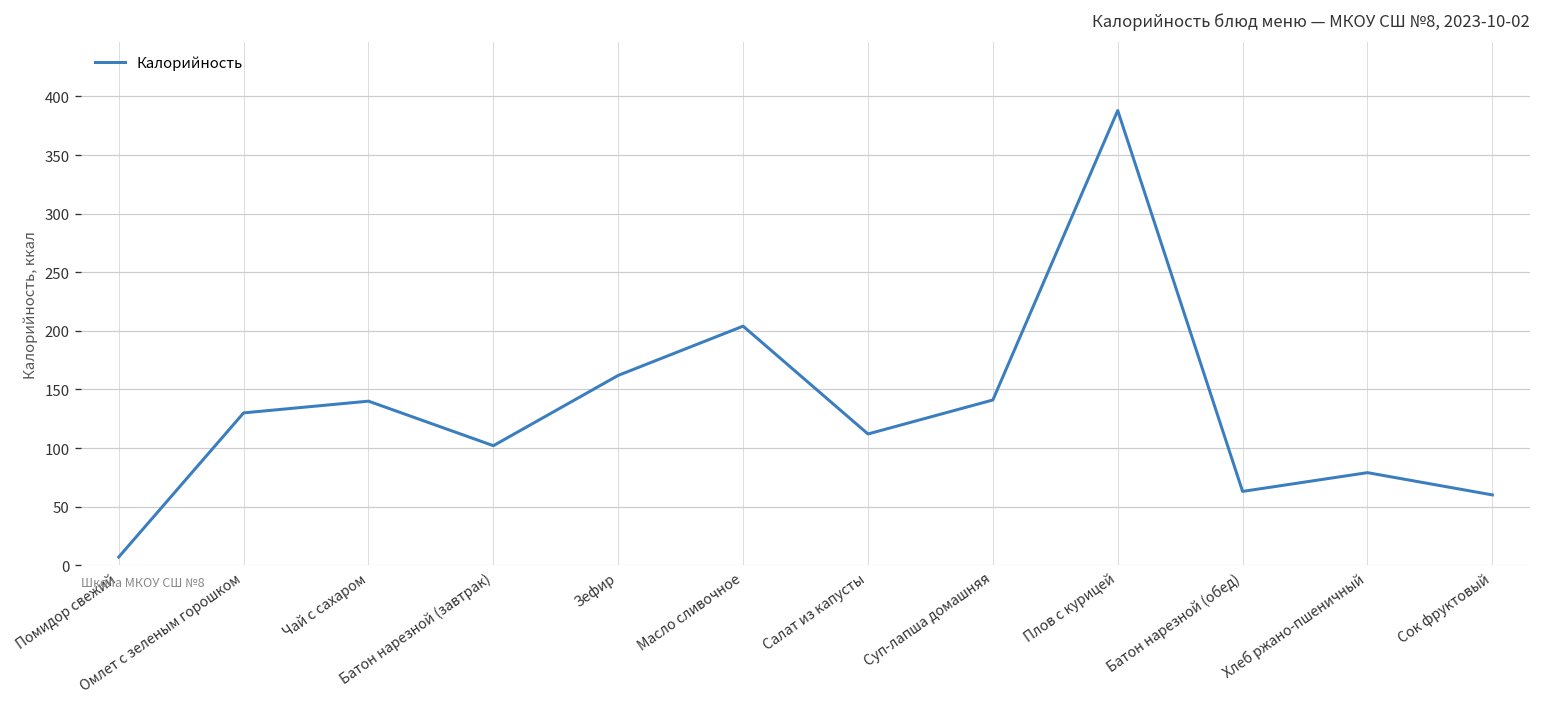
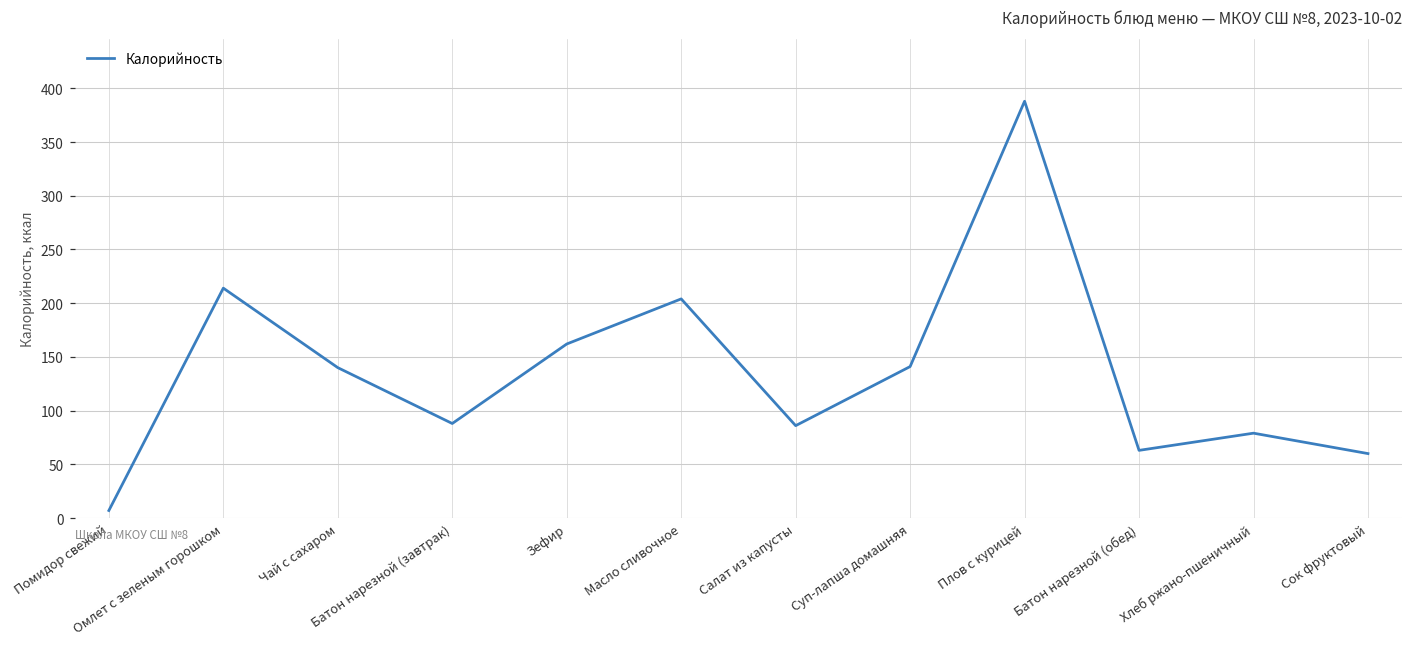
  {
-   "Омлет с зеленым горошком": 130,
+   "Омлет с зеленым горошком": 210,
    "Чай с сахаром": 140,
-   "Батон нарезной (завтрак)": 100,
+   "Батон нарезной (завтрак)": 90,
    "Зефир": 160,
    "Масло сливочное": 200,
-   "Салат из капусты": 110,
+   "Салат из капусты": 90,
    "Суп-лапша домашняя": 140,
    "Плов с курицей": 390,
    "Батон нарезной (обед)": 60,
    "Хлеб ржано-пшеничный": 80,
    "Сок фруктовый": 60
  }
